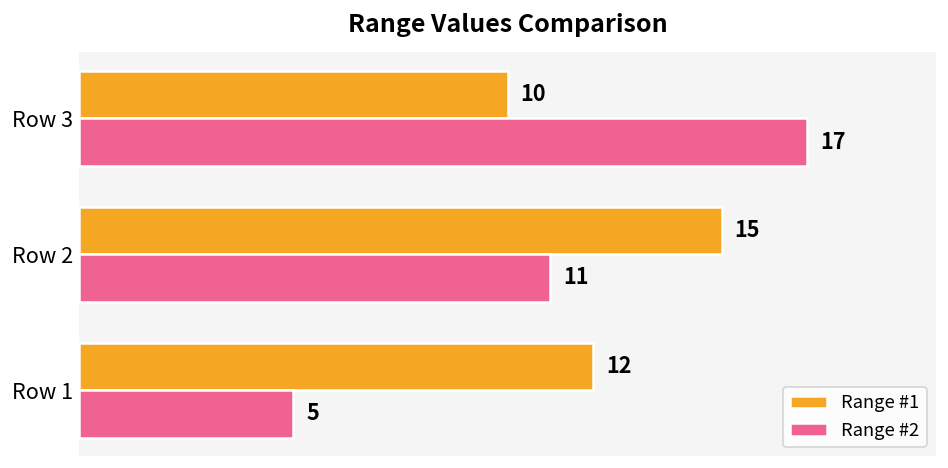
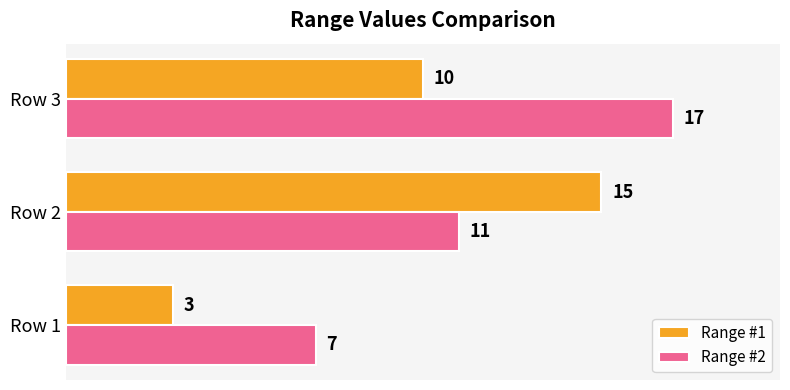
  {
    "Range #1": {
      "Row 3": 10,
      "Row 2": 15,
-     "Row 1": 12
+     "Row 1": 3
    },
    "Range #2": {
      "Row 3": 17,
      "Row 2": 11,
-     "Row 1": 5
+     "Row 1": 7
    }
  }
